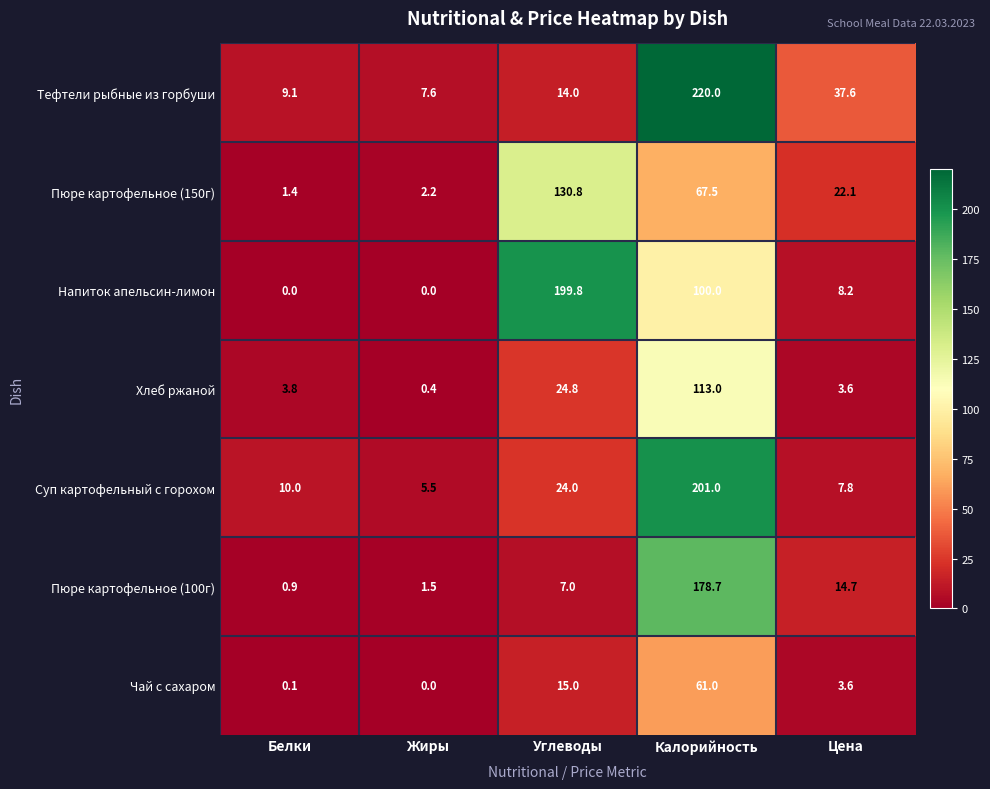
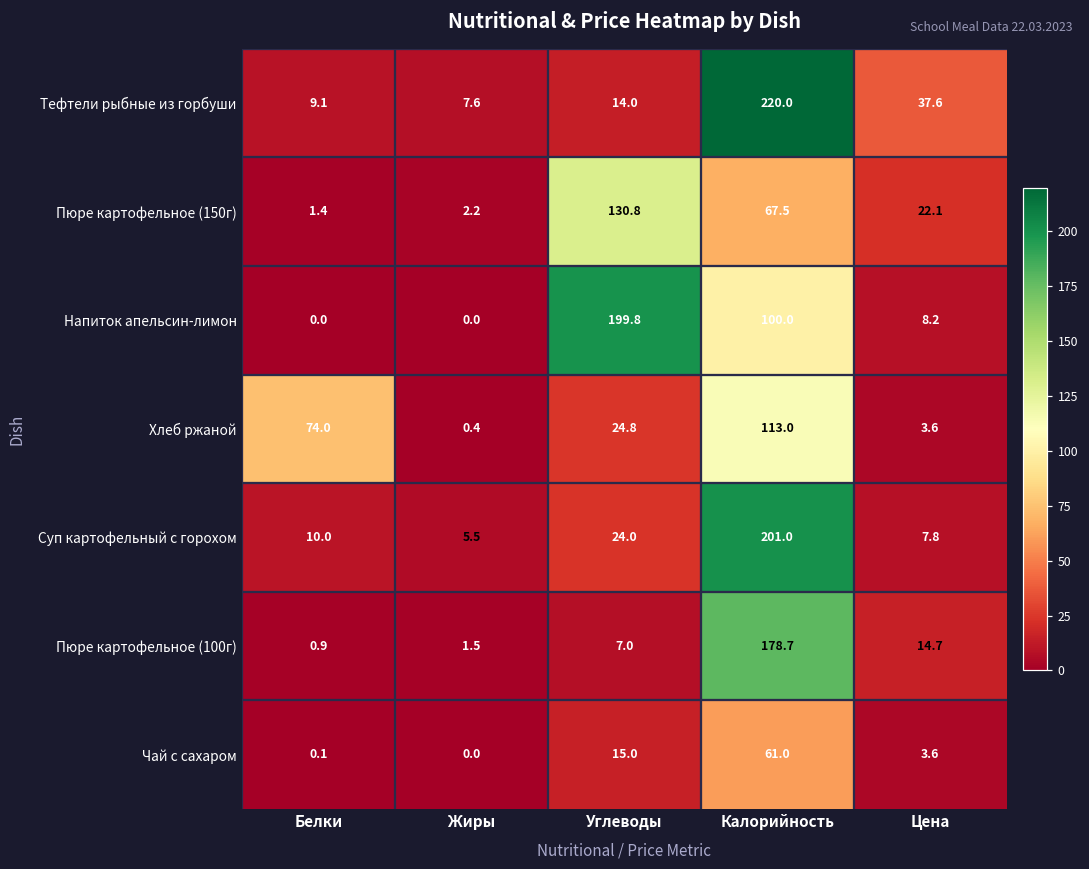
  {
    "Тефтели рыбные из горбуши": {
      "Белки": 9.1,
      "Жиры": 7.6,
      "Углеводы": 14.0,
      "Калорийность": 220.0,
      "Цена": 37.6
    },
    "Пюре картофельное (150г)": {
      "Белки": 1.4,
      "Жиры": 2.2,
      "Углеводы": 130.8,
      "Калорийность": 67.5,
      "Цена": 22.1
    },
    "Напиток апельсин-лимон": {
      "Белки": 0.0,
      "Жиры": 0.0,
      "Углеводы": 199.8,
      "Калорийность": 100.0,
      "Цена": 8.2
    },
    "Хлеб ржаной": {
-     "Белки": 3.8,
+     "Белки": 74.0,
      "Жиры": 0.4,
      "Углеводы": 24.8,
      "Калорийность": 113.0,
      "Цена": 3.6
    },
    "Суп картофельный с горохом": {
      "Белки": 10.0,
      "Жиры": 5.5,
      "Углеводы": 24.0,
      "Калорийность": 201.0,
      "Цена": 7.8
    },
    "Пюре картофельное (100г)": {
      "Белки": 0.9,
      "Жиры": 1.5,
      "Углеводы": 7.0,
      "Калорийность": 178.7,
      "Цена": 14.7
    },
    "Чай с сахаром": {
      "Белки": 0.1,
      "Жиры": 0.0,
      "Углеводы": 15.0,
      "Калорийность": 61.0,
      "Цена": 3.6
    }
  }
